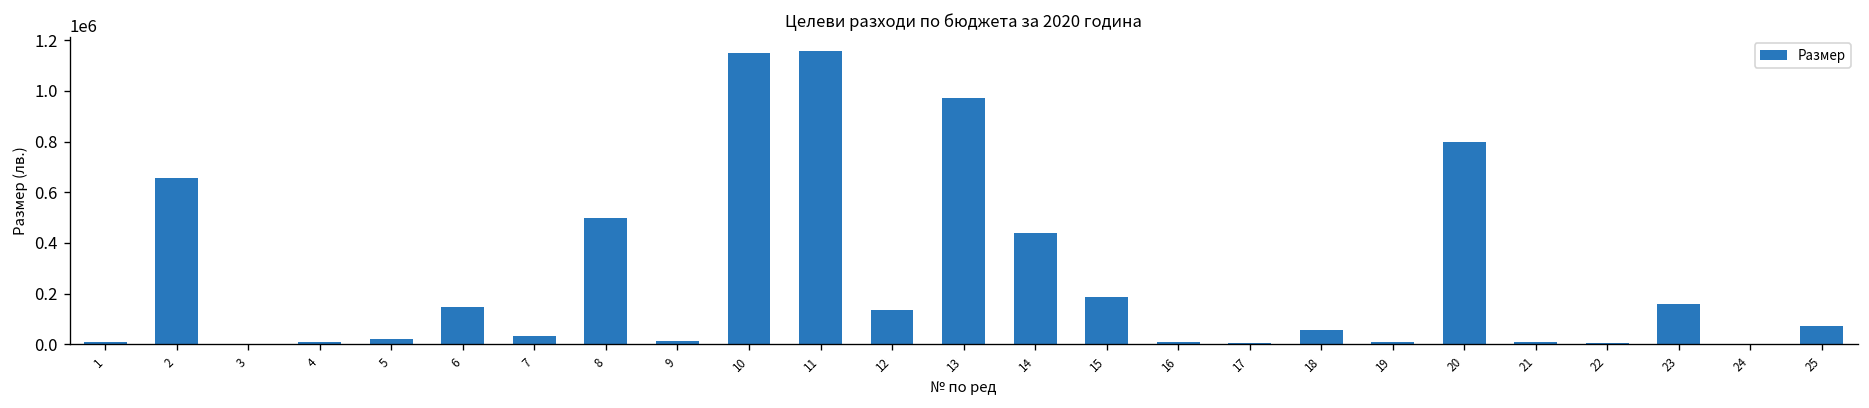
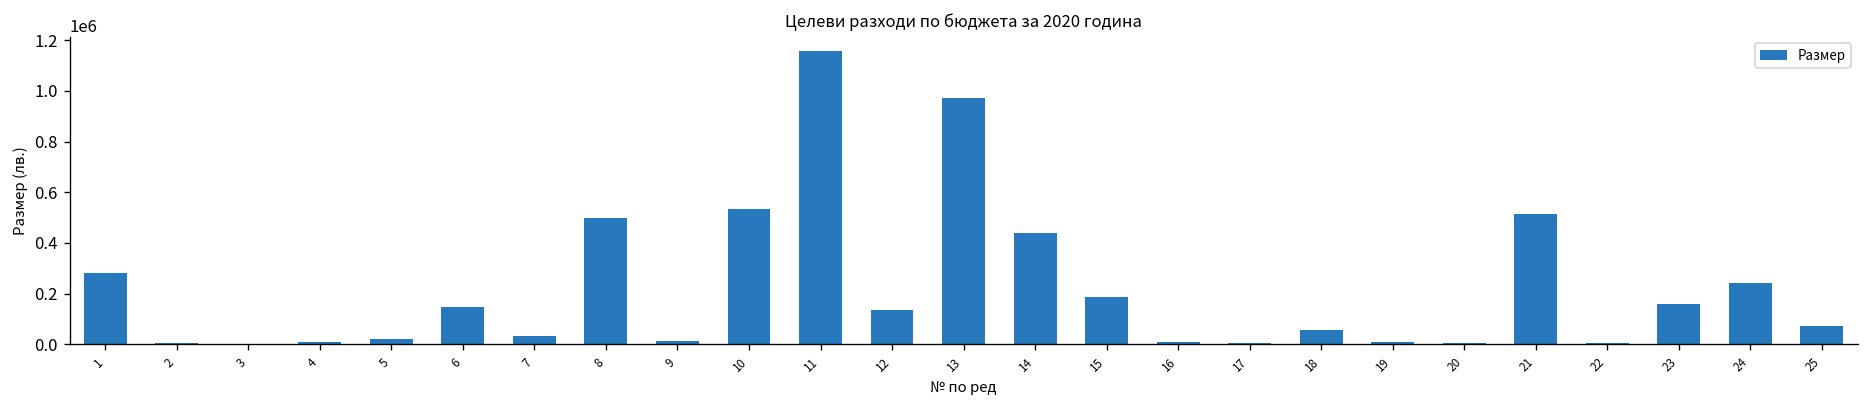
  {
-   "1": 10000,
-   "2": 660000,
+   "1": 280000,
+   "2": 10000,
    "5": 20000,
    "6": 150000,
    "7": 30000,
    "8": 500000,
-   "10": 1150000,
+   "10": 540000,
    "11": 1160000,
    "12": 130000,
    "13": 970000,
    "14": 440000,
    "15": 190000,
    "18": 60000,
-   "20": 800000,
-   "21": 10000,
+   "20": 0,
+   "21": 510000,
    "23": 160000,
-   "24": 0,
+   "24": 240000,
    "25": 70000
  }
